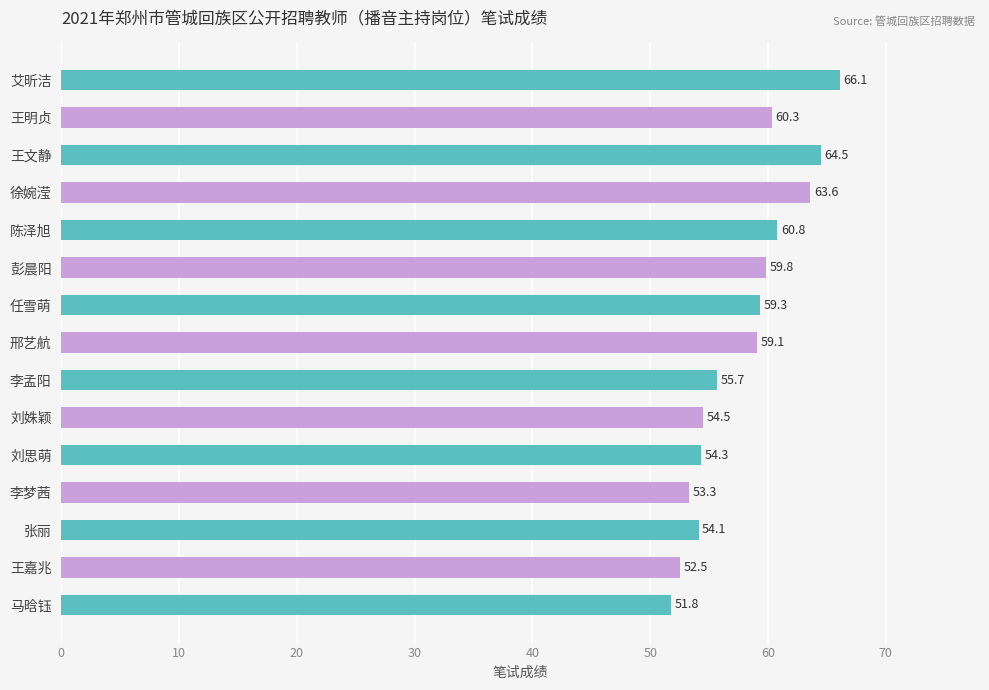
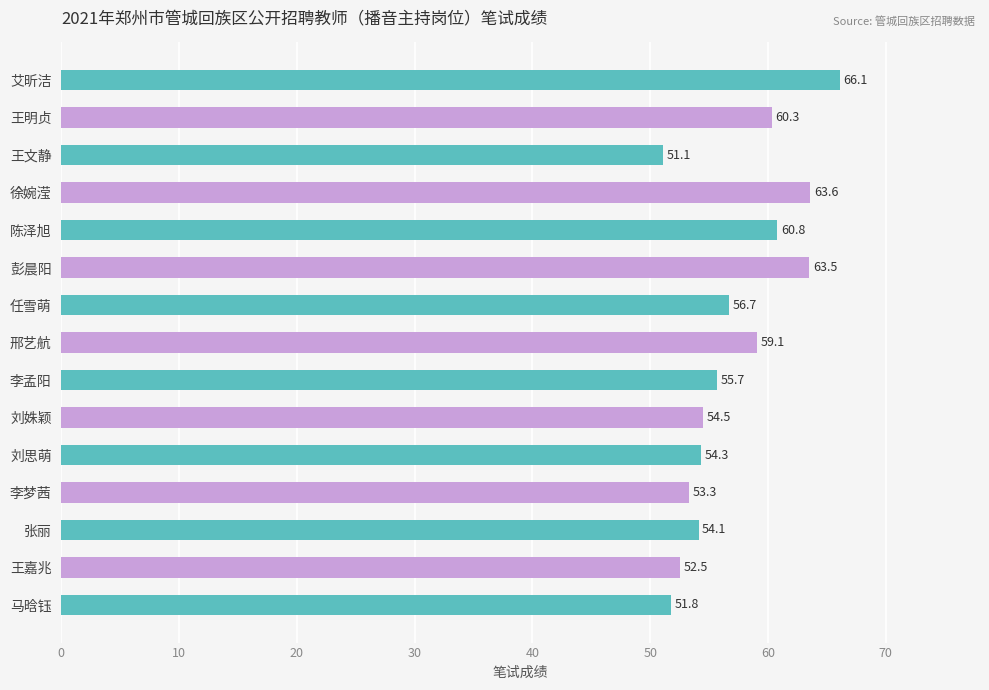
  {
    "艾昕洁": 66.1,
    "王明贞": 60.3,
-   "王文静": 64.5,
+   "王文静": 51.1,
    "徐婉滢": 63.6,
    "陈泽旭": 60.8,
-   "彭晨阳": 59.8,
-   "任雪萌": 59.3,
+   "彭晨阳": 63.5,
+   "任雪萌": 56.7,
    "邢艺航": 59.1,
    "李孟阳": 55.7,
    "刘姝颖": 54.5,
    "刘思萌": 54.3,
    "李梦茜": 53.3,
    "张丽": 54.1,
    "王嘉兆": 52.5,
    "马晗钰": 51.8
  }
